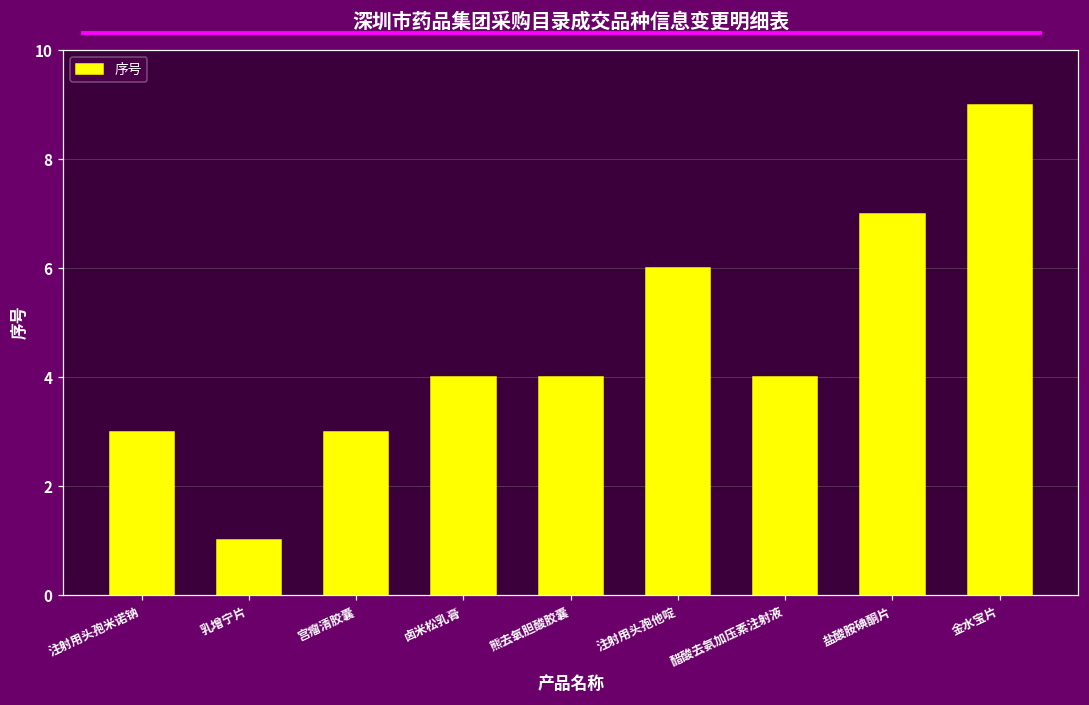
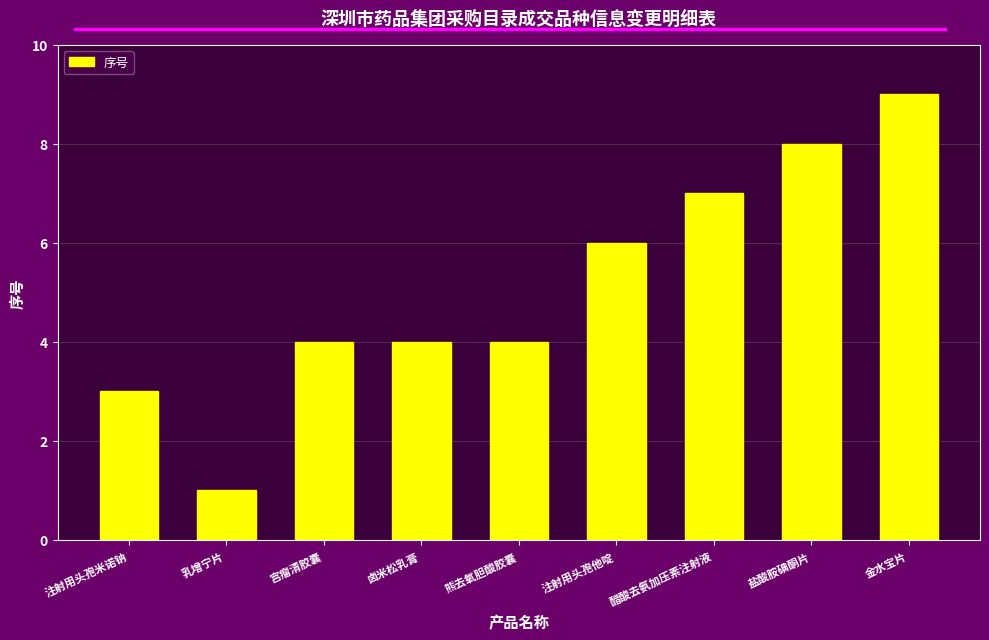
  {
    "注射用头孢米诺钠": 3,
    "乳增宁片": 1,
-   "宫瘤清胶囊": 3,
+   "宫瘤清胶囊": 4,
    "卤米松乳膏": 4,
    "熊去氧胆酸胶囊": 4,
    "注射用头孢他啶": 6,
-   "醋酸去氨加压素注射液": 4,
-   "盐酸胺碘酮片": 7,
+   "醋酸去氨加压素注射液": 7,
+   "盐酸胺碘酮片": 8,
    "金水宝片": 9
  }
